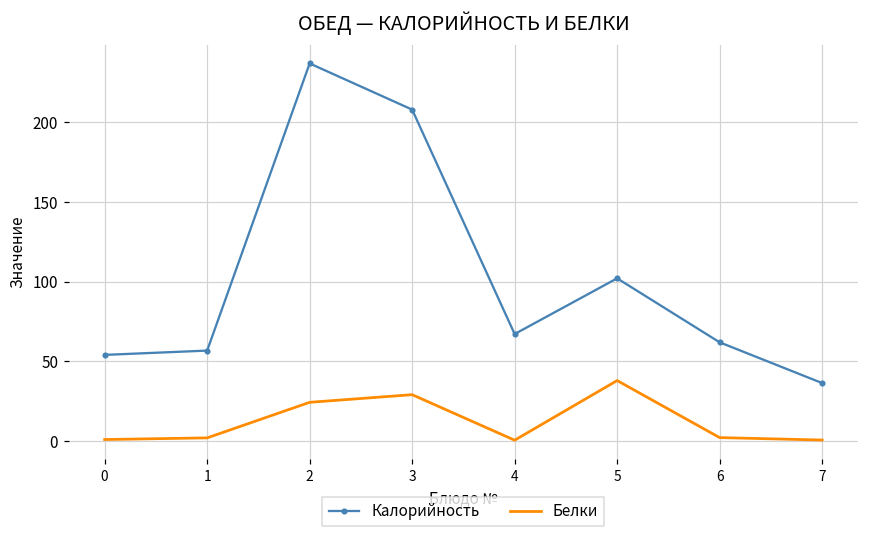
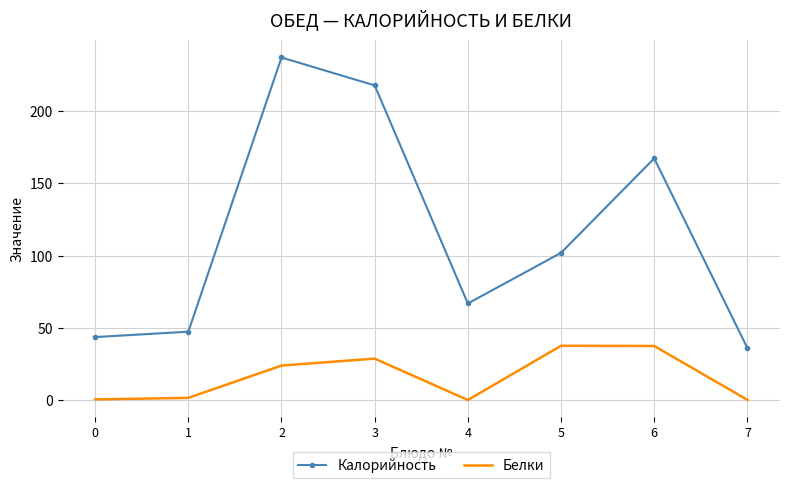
  {
    "Калорийность": {
-     "0": 54,
-     "1": 57,
+     "0": 44,
+     "1": 48,
      "2": 237,
-     "3": 208,
+     "3": 218,
      "4": 67,
      "5": 102,
-     "6": 62,
+     "6": 167,
      "7": 36
    },
    "Белки": {
      "0": 1,
      "1": 2,
      "2": 24,
      "3": 29,
      "4": 0,
      "5": 38,
-     "6": 2,
+     "6": 38,
      "7": 0
    }
  }
